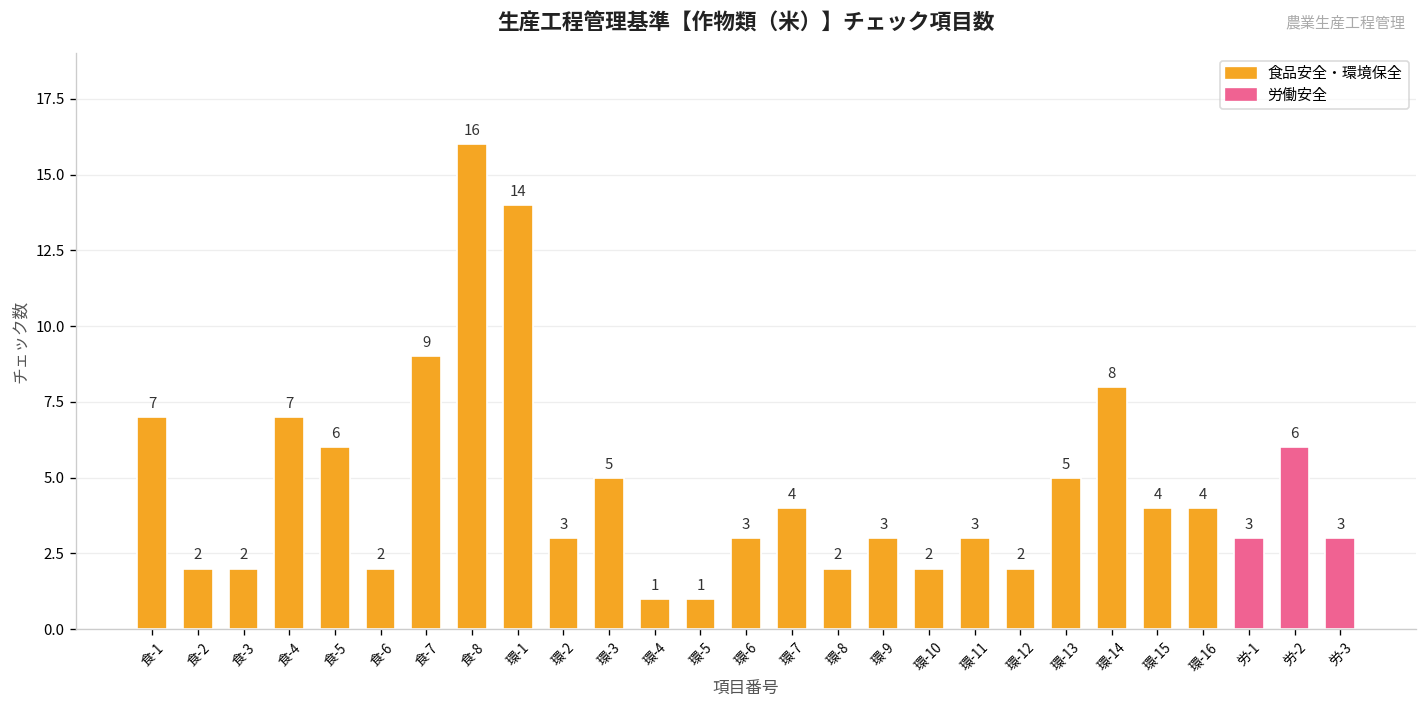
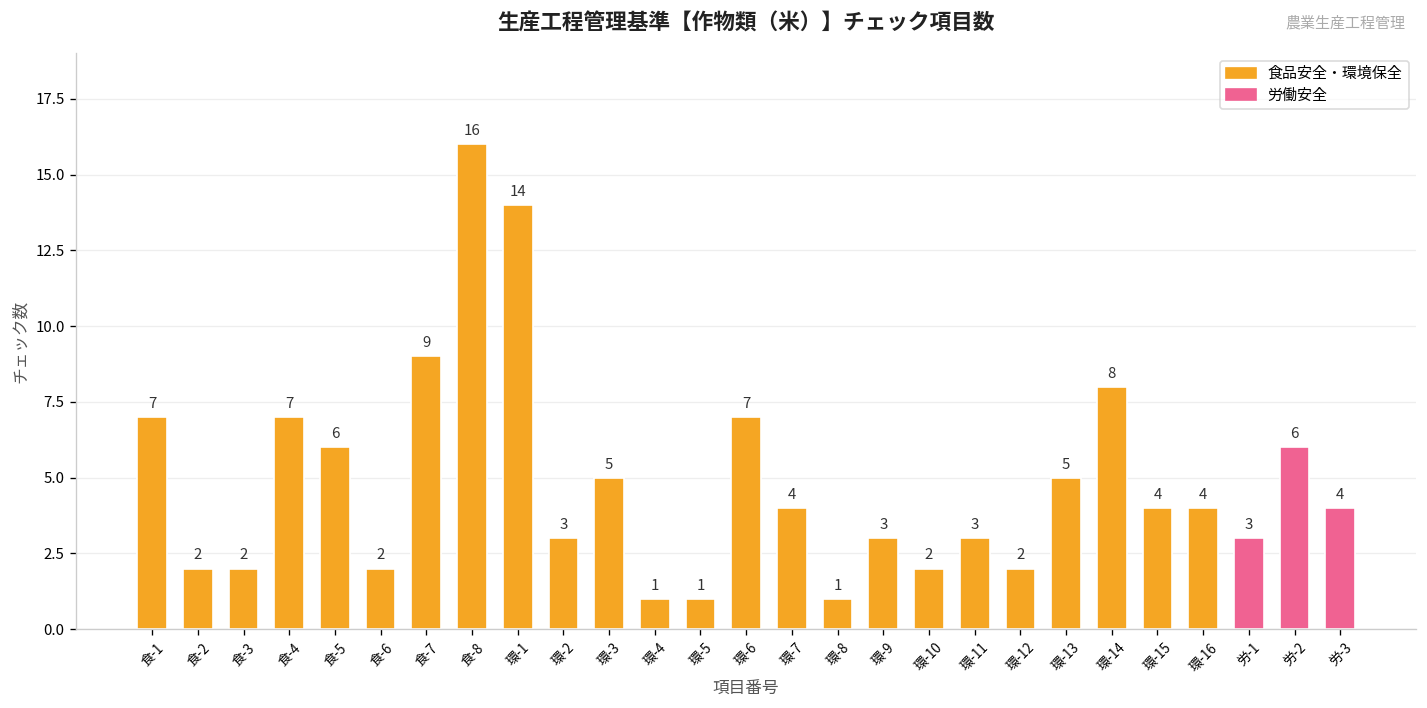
  {
    "食-1": 7,
    "食-2": 2,
    "食-3": 2,
    "食-4": 7,
    "食-5": 6,
    "食-6": 2,
    "食-7": 9,
    "食-8": 16,
    "環-1": 14,
    "環-2": 3,
    "環-3": 5,
    "環-4": 1,
    "環-5": 1,
-   "環-6": 3,
+   "環-6": 7,
    "環-7": 4,
-   "環-8": 2,
+   "環-8": 1,
    "環-9": 3,
    "環-10": 2,
    "環-11": 3,
    "環-12": 2,
    "環-13": 5,
    "環-14": 8,
    "環-15": 4,
    "環-16": 4,
    "労-1": 3,
    "労-2": 6,
-   "労-3": 3
+   "労-3": 4
  }
